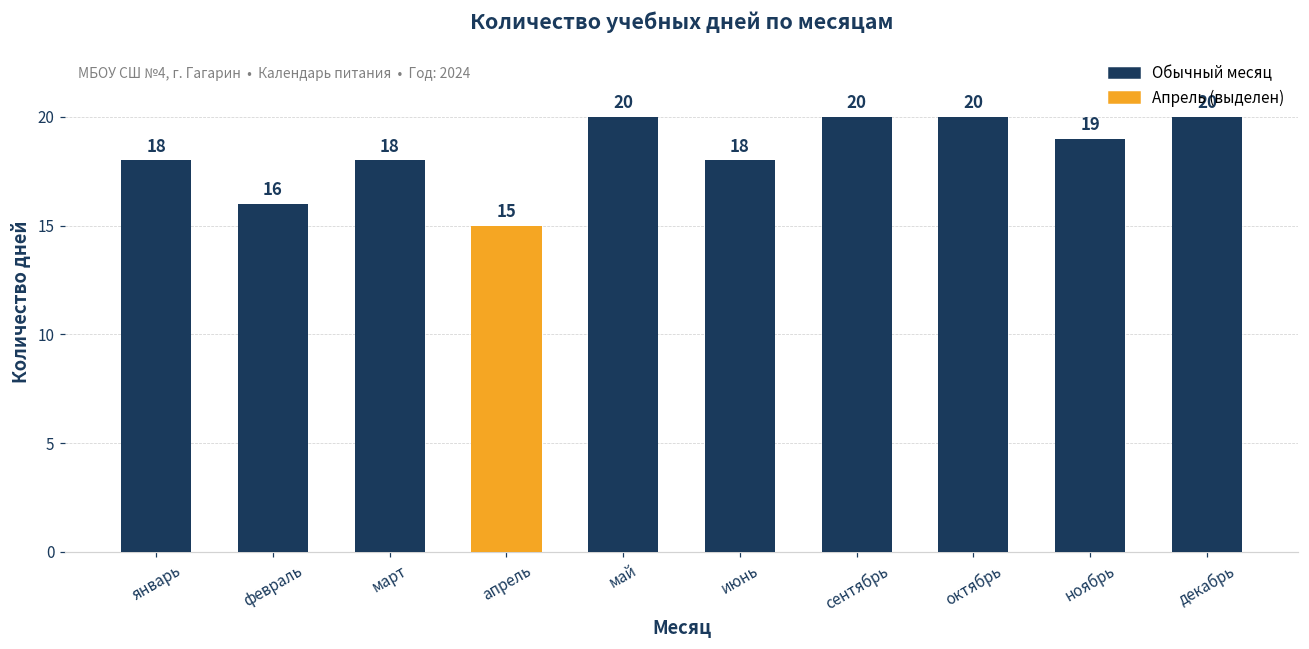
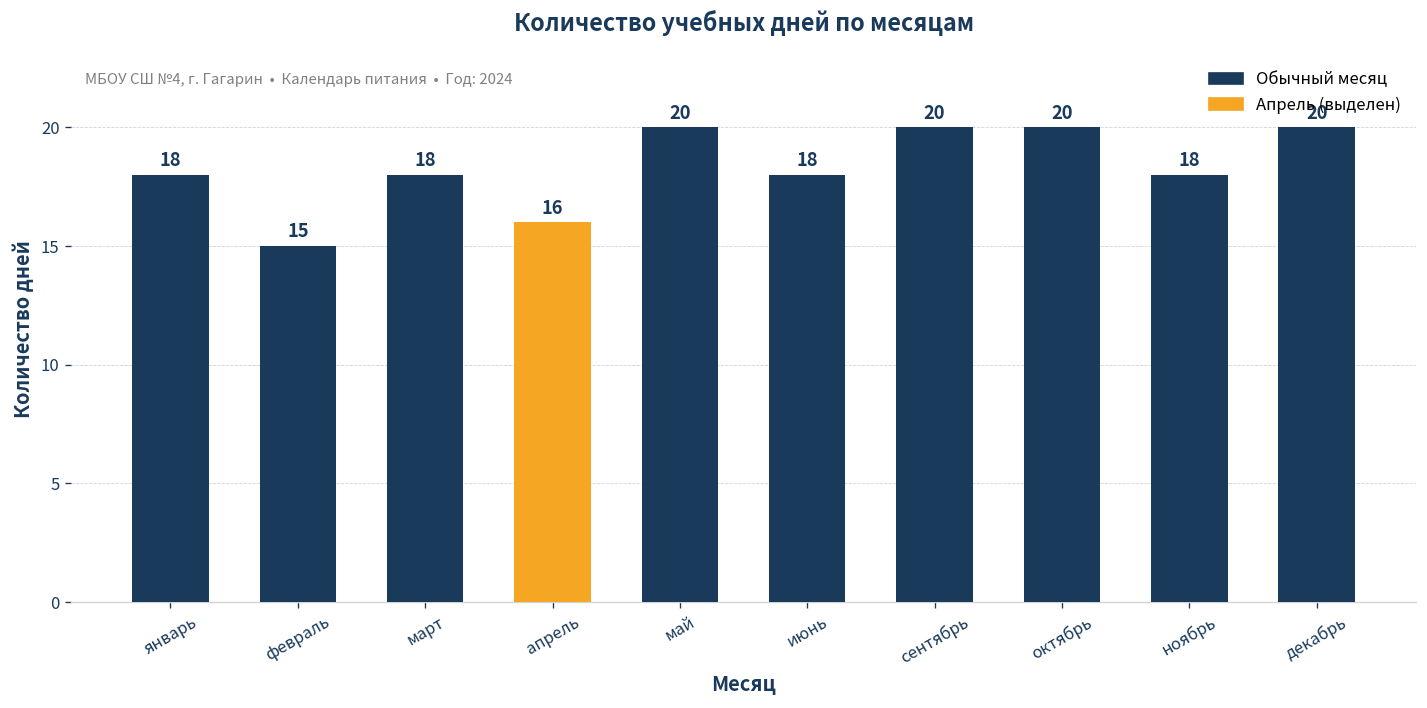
  {
    "январь": 18,
-   "февраль": 16,
+   "февраль": 15,
    "март": 18,
-   "апрель": 15,
+   "апрель": 16,
    "май": 20,
    "июнь": 18,
    "сентябрь": 20,
    "октябрь": 20,
-   "ноябрь": 19,
+   "ноябрь": 18,
    "декабрь": 20
  }
